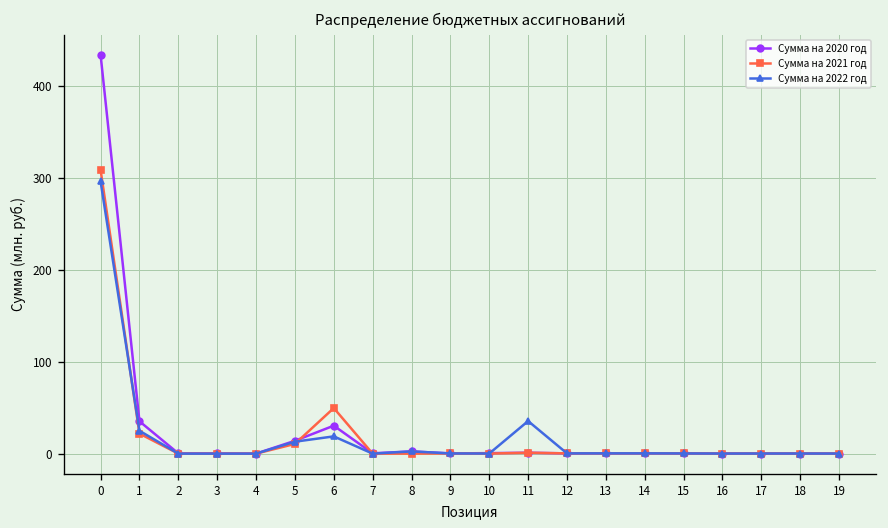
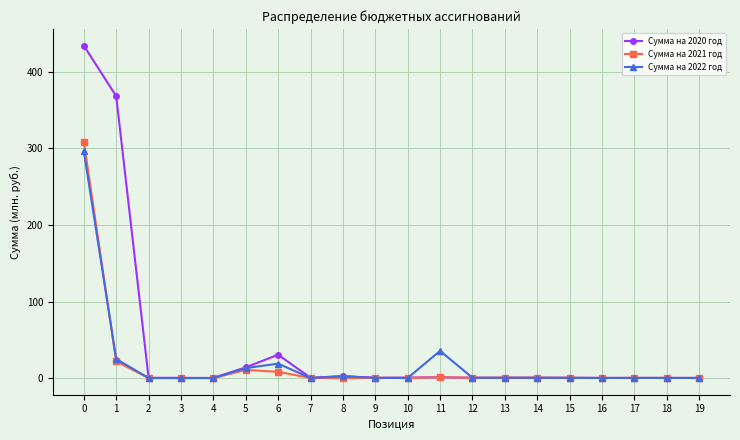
  {
    "Сумма на 2020 год": {
      "0": 430,
-     "1": 40,
+     "1": 370,
      "6": 30
    },
    "Сумма на 2021 год": {
      "0": 310,
-     "6": 50
+     "6": 10
    },
    "Сумма на 2022 год": {
      "0": 300,
      "6": 20,
      "11": 40
    }
  }
